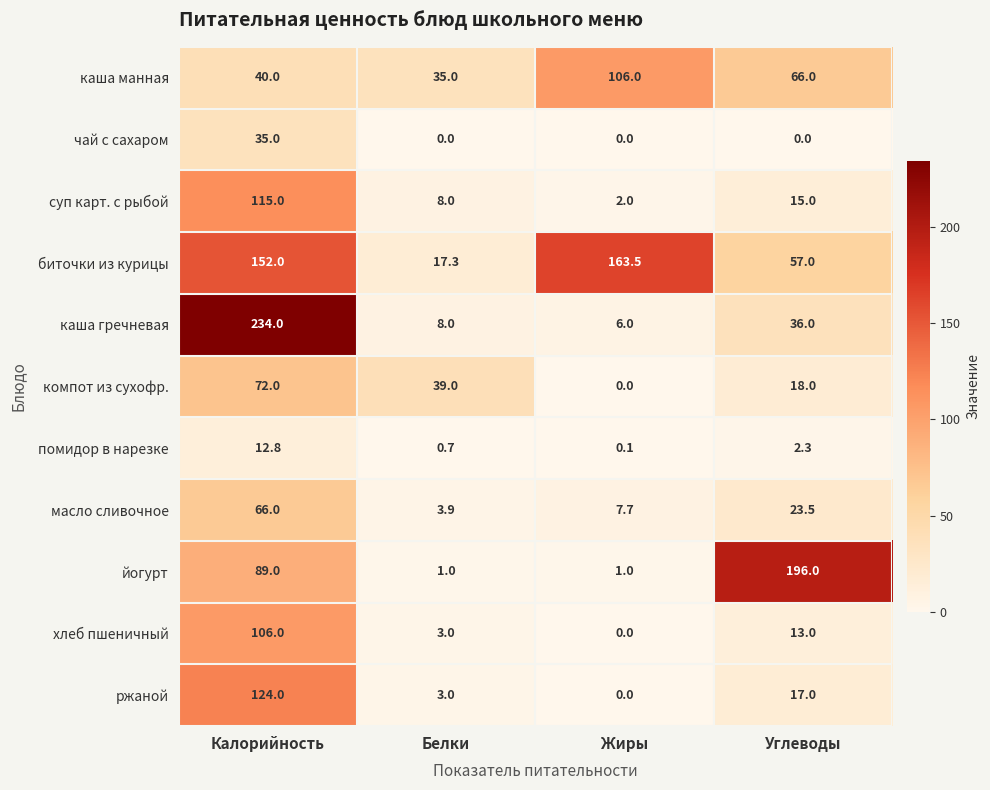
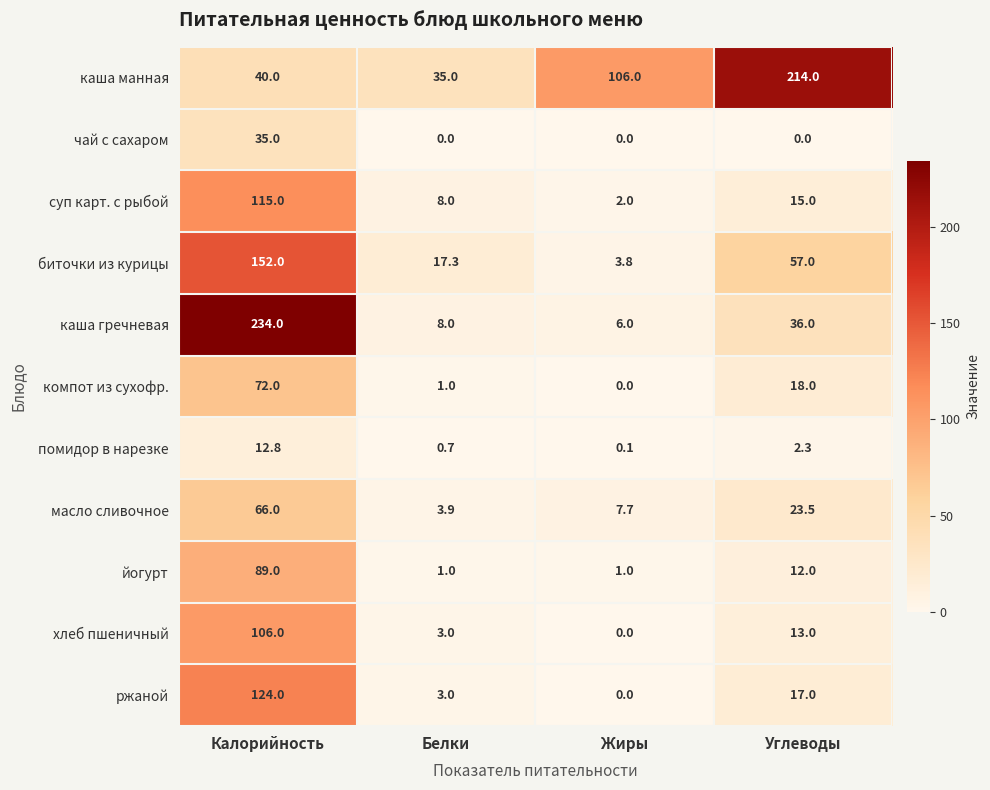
  {
    "каша манная": {
      "Калорийность": 40.0,
      "Белки": 35.0,
      "Жиры": 106.0,
-     "Углеводы": 66.0
+     "Углеводы": 214.0
    },
    "чай с сахаром": {
      "Калорийность": 35.0,
      "Белки": 0.0,
      "Жиры": 0.0,
      "Углеводы": 0.0
    },
    "суп карт. с рыбой": {
      "Калорийность": 115.0,
      "Белки": 8.0,
      "Жиры": 2.0,
      "Углеводы": 15.0
    },
    "биточки из курицы": {
      "Калорийность": 152.0,
      "Белки": 17.3,
-     "Жиры": 163.5,
+     "Жиры": 3.8,
      "Углеводы": 57.0
    },
    "каша гречневая": {
      "Калорийность": 234.0,
      "Белки": 8.0,
      "Жиры": 6.0,
      "Углеводы": 36.0
    },
    "компот из сухофр.": {
      "Калорийность": 72.0,
-     "Белки": 39.0,
+     "Белки": 1.0,
      "Жиры": 0.0,
      "Углеводы": 18.0
    },
    "помидор в нарезке": {
      "Калорийность": 12.8,
      "Белки": 0.7,
      "Жиры": 0.1,
      "Углеводы": 2.3
    },
    "масло сливочное": {
      "Калорийность": 66.0,
      "Белки": 3.9,
      "Жиры": 7.7,
      "Углеводы": 23.5
    },
    "йогурт": {
      "Калорийность": 89.0,
      "Белки": 1.0,
      "Жиры": 1.0,
-     "Углеводы": 196.0
+     "Углеводы": 12.0
    },
    "хлеб пшеничный": {
      "Калорийность": 106.0,
      "Белки": 3.0,
      "Жиры": 0.0,
      "Углеводы": 13.0
    },
    "ржаной": {
      "Калорийность": 124.0,
      "Белки": 3.0,
      "Жиры": 0.0,
      "Углеводы": 17.0
    }
  }
